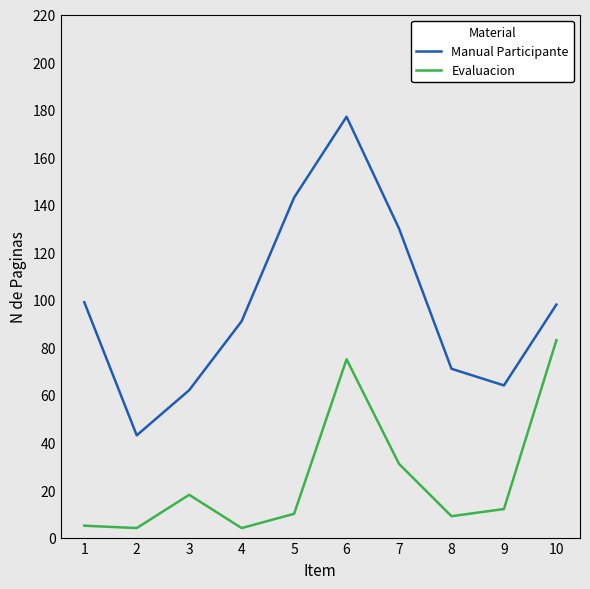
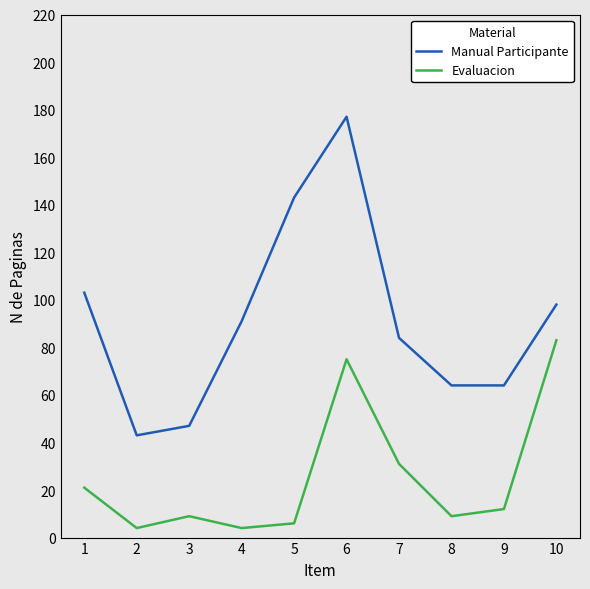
  {
    "Manual Participante": {
-     "1": 99,
+     "1": 103,
      "2": 43,
-     "3": 62,
+     "3": 47,
      "4": 91,
      "5": 143,
      "6": 177,
-     "7": 130,
-     "8": 71,
+     "7": 84,
+     "8": 64,
      "9": 64,
      "10": 98
    },
    "Evaluacion": {
-     "1": 5,
+     "1": 21,
      "2": 4,
-     "3": 18,
+     "3": 9,
      "4": 4,
-     "5": 10,
+     "5": 6,
      "6": 75,
      "7": 31,
      "8": 9,
      "9": 12,
      "10": 83
    }
  }
